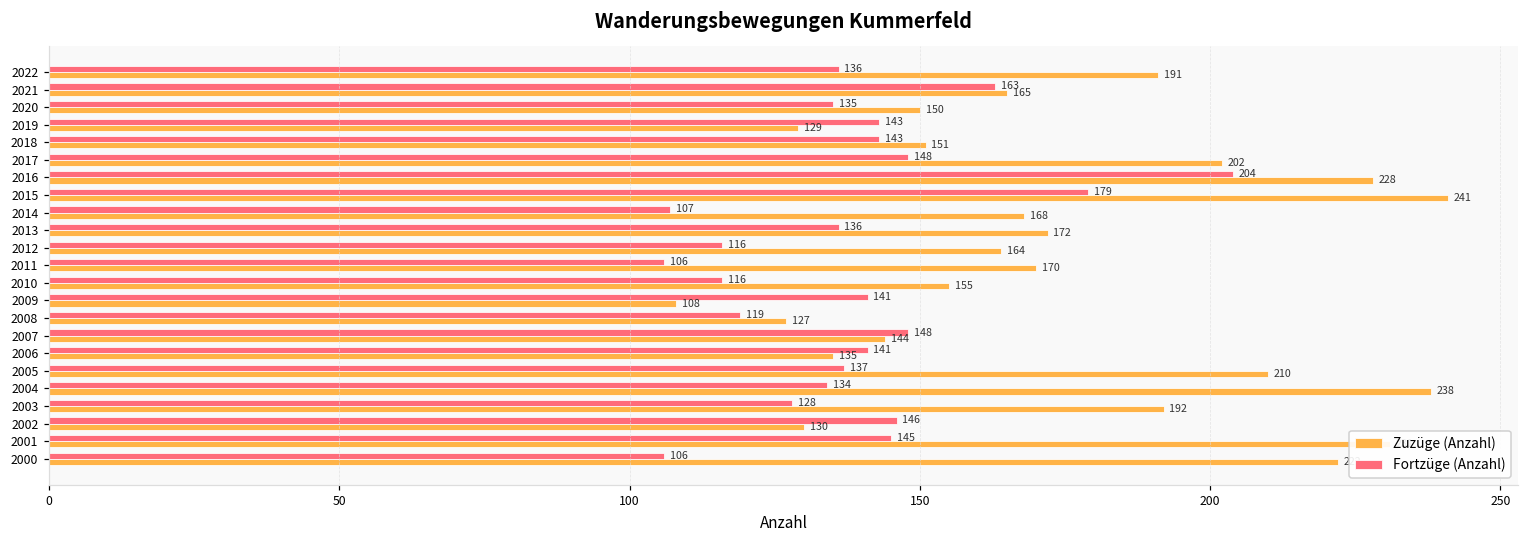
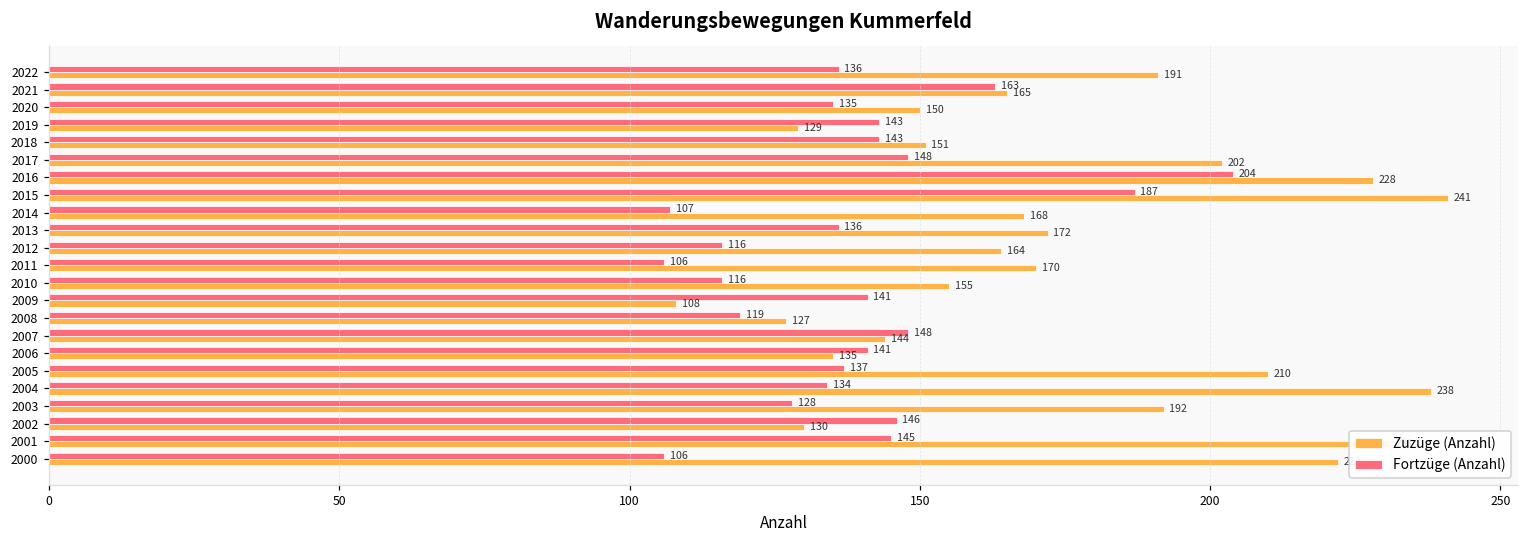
  {
    "Zuzüge (Anzahl)": {
      "2022": 191,
      "2020": 150,
      "2019": 129,
      "2018": 151,
      "2017": 202,
      "2016": 228,
      "2015": 241,
      "2014": 168,
      "2013": 172,
      "2012": 164,
      "2011": 170,
      "2010": 155,
      "2009": 108,
      "2008": 127,
      "2007": 144,
      "2006": 135,
      "2005": 210,
      "2004": 238,
      "2003": 192,
      "2002": 130
    },
    "Fortzüge (Anzahl)": {
      "2022": 136,
      "2020": 135,
      "2019": 143,
      "2018": 143,
      "2017": 148,
      "2016": 204,
-     "2015": 179,
+     "2015": 187,
      "2014": 107,
      "2013": 136,
      "2012": 116,
      "2011": 106,
      "2010": 116,
      "2009": 141,
      "2008": 119,
      "2007": 148,
      "2006": 141,
      "2005": 137,
      "2004": 134,
      "2003": 128,
      "2002": 146,
      "2001": 145,
      "2000": 106
    }
  }
